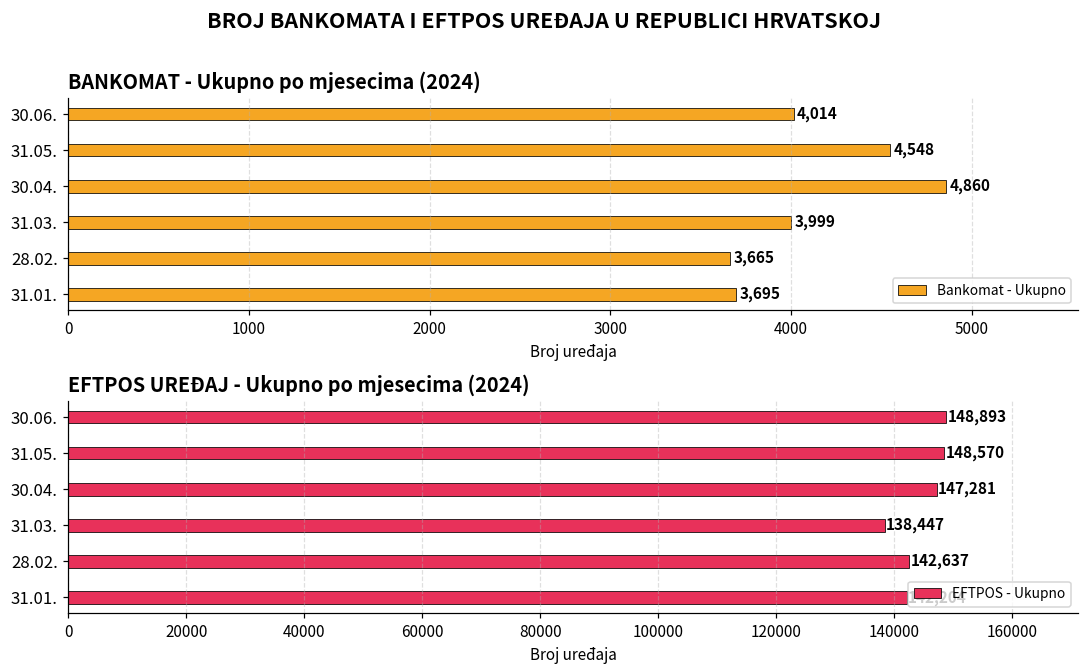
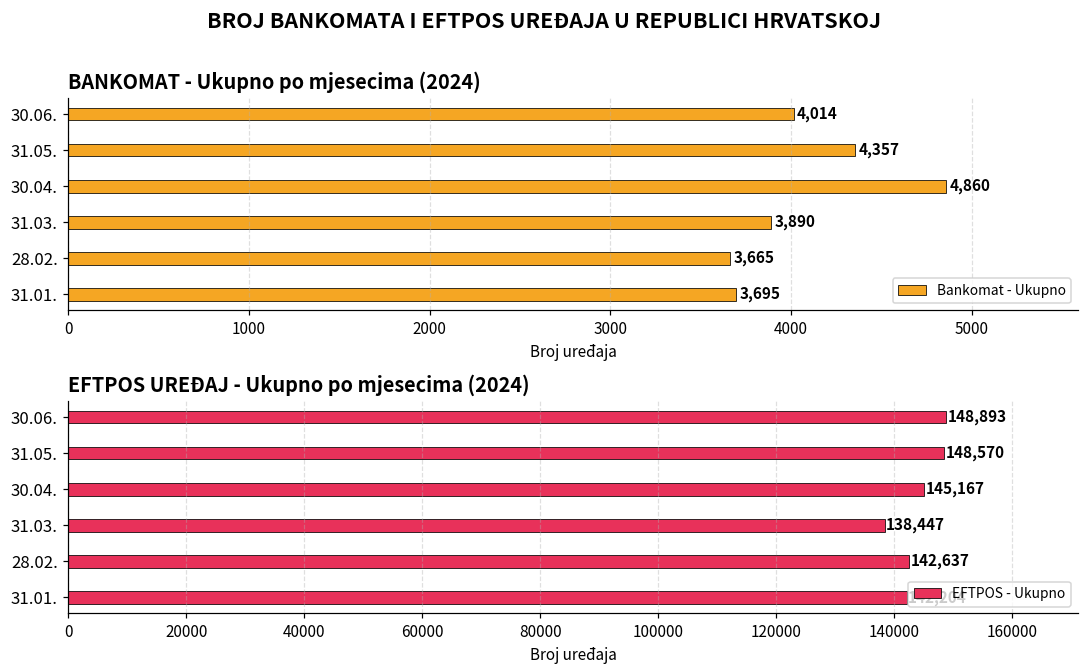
  {
    "BANKOMAT - Ukupno po mjesecima (2024)": {
      "30.06.": "4,014",
-     "31.05.": "4,548",
+     "31.05.": "4,357",
      "30.04.": "4,860",
-     "31.03.": "3,999",
+     "31.03.": "3,890",
      "28.02.": "3,665",
      "31.01.": "3,695"
    },
    "EFTPOS UREĐAJ - Ukupno po mjesecima (2024)": {
      "30.06.": "148,893",
      "31.05.": "148,570",
-     "30.04.": "147,281",
+     "30.04.": "145,167",
      "31.03.": "138,447",
      "28.02.": "142,637"
    }
  }
